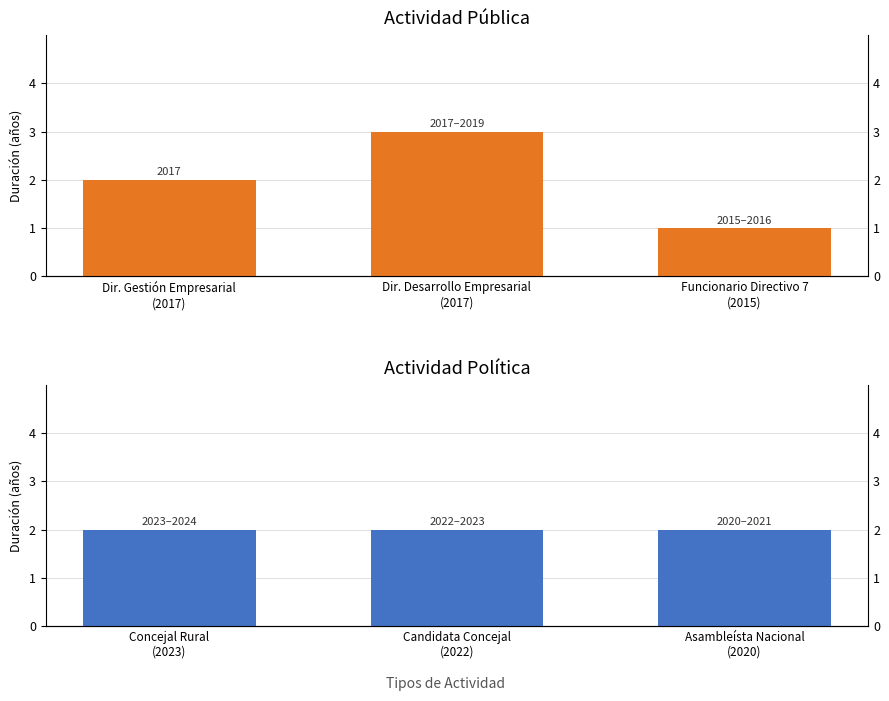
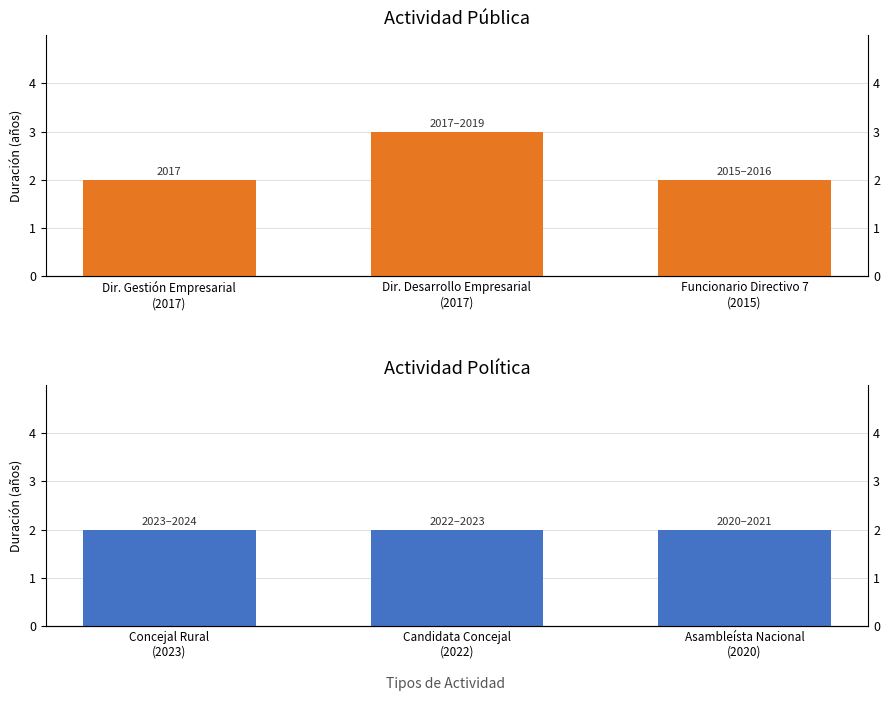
  {
    "Actividad Pública": {
-     "Funcionario Directivo 7 (2015)": 1
+     "Funcionario Directivo 7 (2015)": 2
    }
  }
